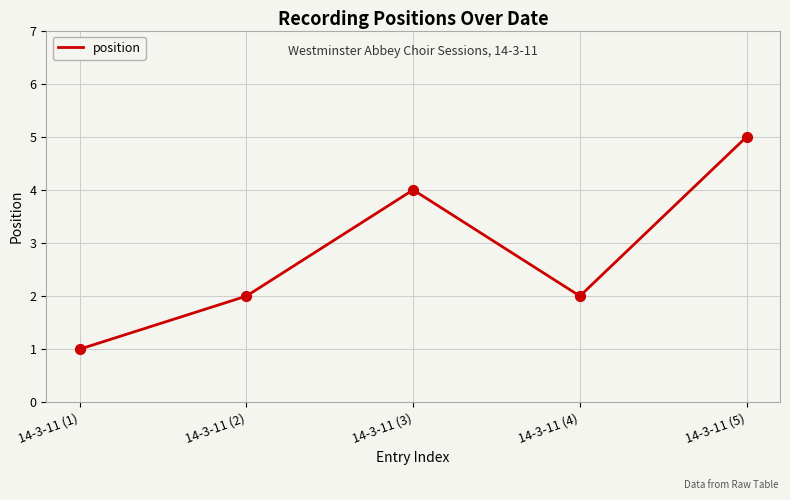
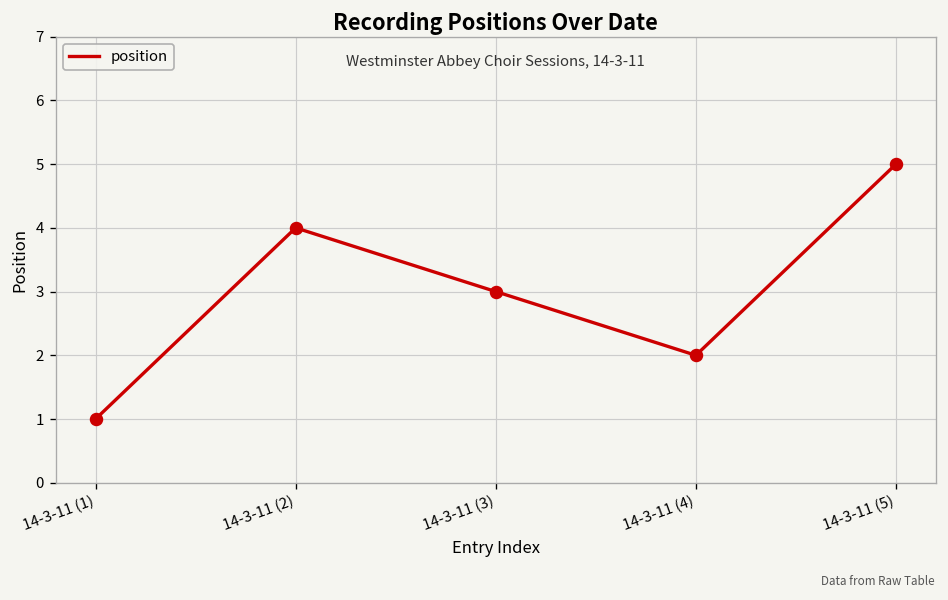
  {
    "14-3-11 (1)": 1,
-   "14-3-11 (2)": 2,
-   "14-3-11 (3)": 4,
+   "14-3-11 (2)": 4,
+   "14-3-11 (3)": 3,
    "14-3-11 (4)": 2,
    "14-3-11 (5)": 5
  }
